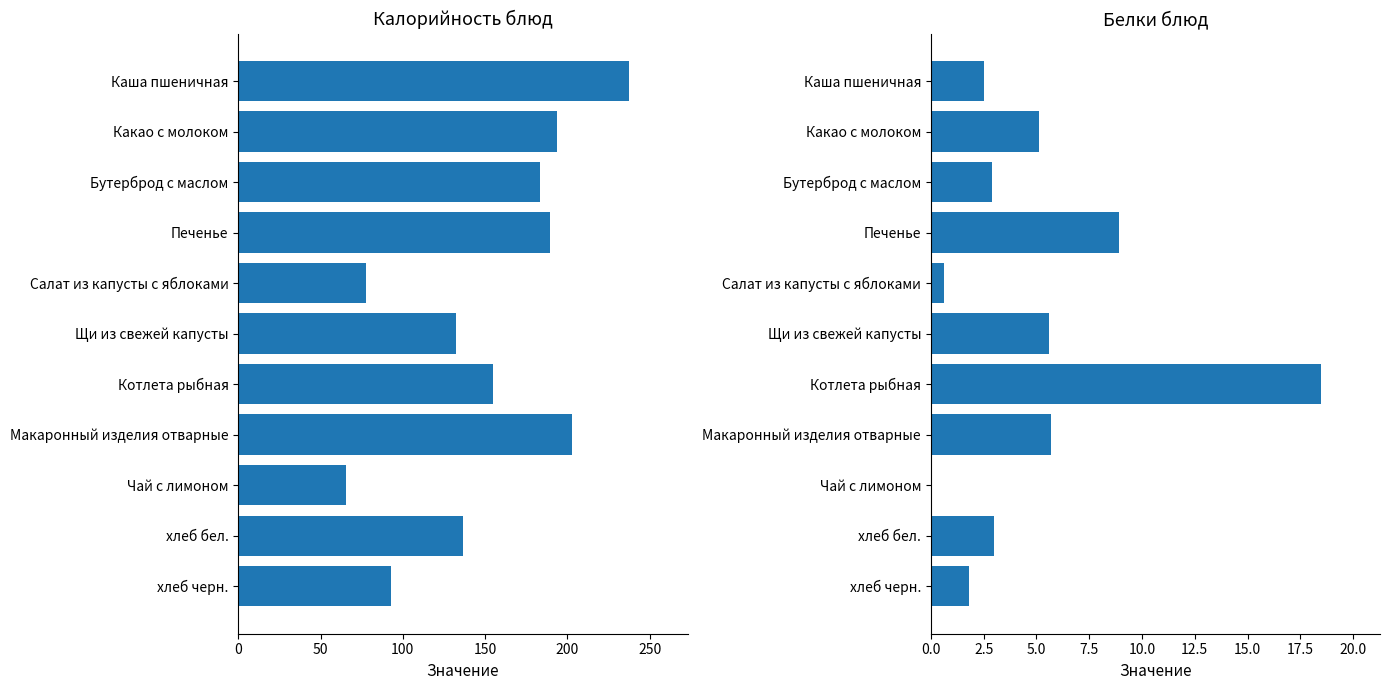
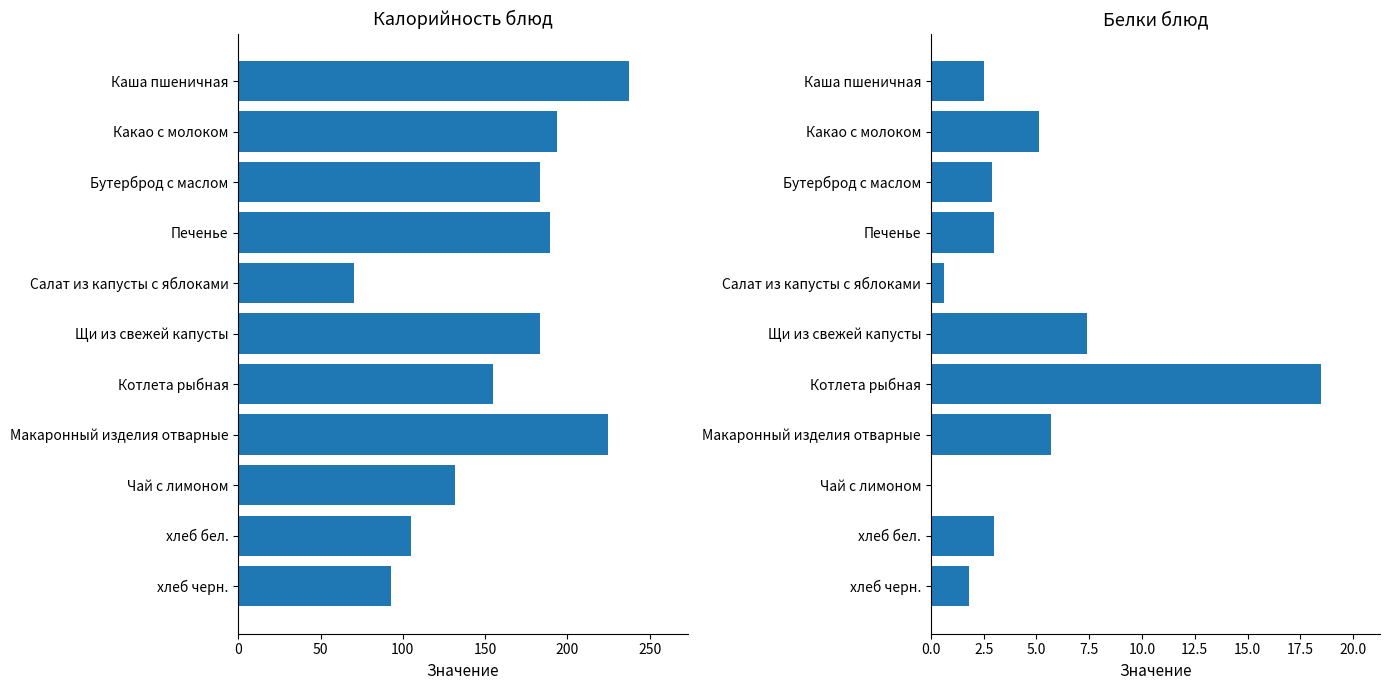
  {
    "Калорийность блюд": {
      "Каша пшеничная": 237,
      "Какао с молоком": 193,
      "Бутерброд с маслом": 184,
      "Печенье": 190,
-     "Салат из капусты с яблоками": 77,
-     "Щи из свежей капусты": 133,
+     "Салат из капусты с яблоками": 70,
+     "Щи из свежей капусты": 183,
      "Котлета рыбная": 155,
-     "Макаронный изделия отварные": 203,
-     "Чай с лимоном": 65,
-     "хлеб бел.": 137,
+     "Макаронный изделия отварные": 225,
+     "Чай с лимоном": 132,
+     "хлеб бел.": 105,
      "хлеб черн.": 93
    },
    "Белки блюд": {
      "Каша пшеничная": 2.5,
      "Какао с молоком": 5.1,
      "Бутерброд с маслом": 2.9,
-     "Печенье": 8.9,
+     "Печенье": 3.0,
      "Салат из капусты с яблоками": 0.6,
-     "Щи из свежей капусты": 5.6,
+     "Щи из свежей капусты": 7.4,
      "Котлета рыбная": 18.5,
      "Макаронный изделия отварные": 5.7,
      "Чай с лимоном": 0.0,
      "хлеб бел.": 3.0,
      "хлеб черн.": 1.8
    }
  }
